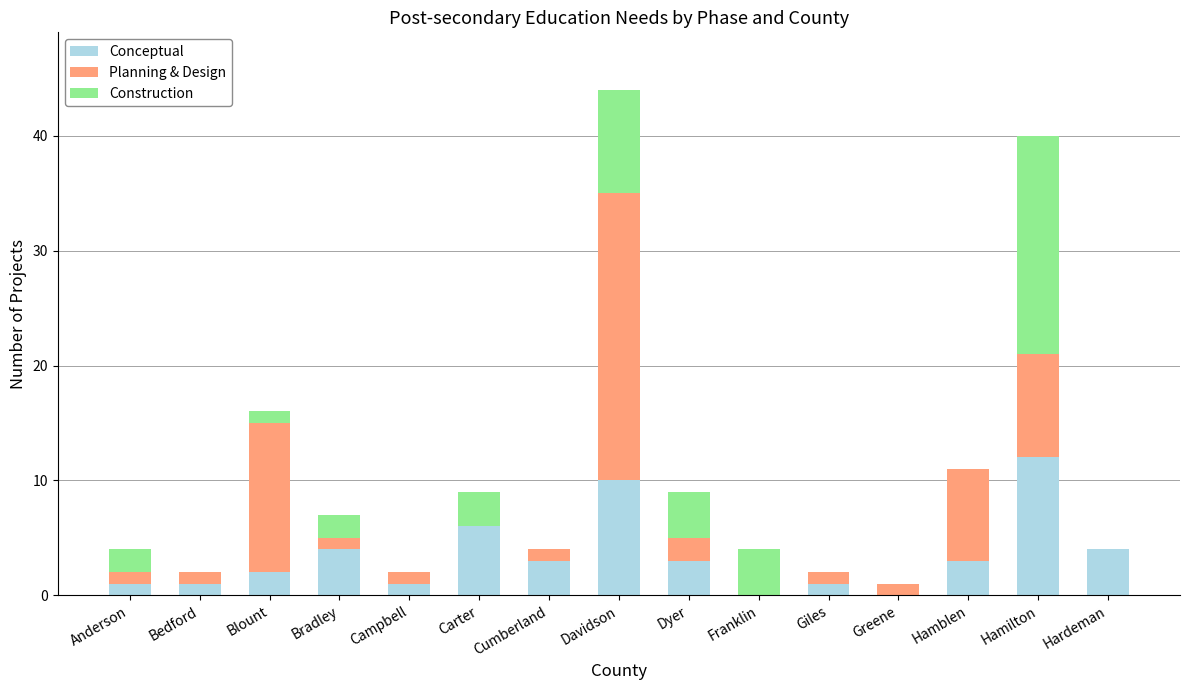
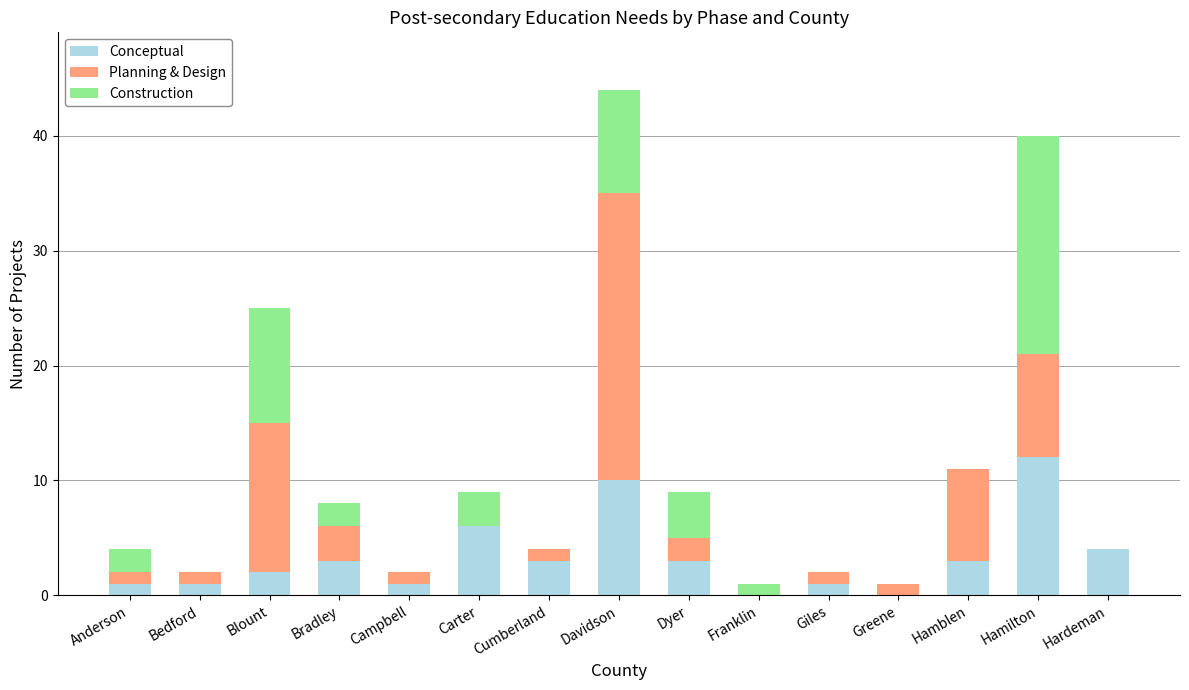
  {
    "Conceptual": {
      "Anderson": 1,
      "Bedford": 1,
      "Blount": 2,
-     "Bradley": 4,
+     "Bradley": 3,
      "Campbell": 1,
      "Carter": 6,
      "Cumberland": 3,
      "Davidson": 10,
      "Dyer": 3,
      "Franklin": 0,
      "Giles": 1,
      "Greene": 0,
      "Hamblen": 3,
      "Hamilton": 12,
      "Hardeman": 4
    },
    "Planning & Design": {
      "Anderson": 1,
      "Bedford": 1,
      "Blount": 13,
-     "Bradley": 1,
+     "Bradley": 3,
      "Campbell": 1,
      "Carter": 0,
      "Cumberland": 1,
      "Davidson": 25,
      "Dyer": 2,
      "Franklin": 0,
      "Giles": 1,
      "Greene": 1,
      "Hamblen": 8,
      "Hamilton": 9,
      "Hardeman": 0
    },
    "Construction": {
      "Anderson": 2,
      "Bedford": 0,
-     "Blount": 1,
+     "Blount": 10,
      "Bradley": 2,
      "Campbell": 0,
      "Carter": 3,
      "Cumberland": 0,
      "Davidson": 9,
      "Dyer": 4,
-     "Franklin": 4,
+     "Franklin": 1,
      "Giles": 0,
      "Greene": 0,
      "Hamblen": 0,
      "Hamilton": 19,
      "Hardeman": 0
    }
  }
